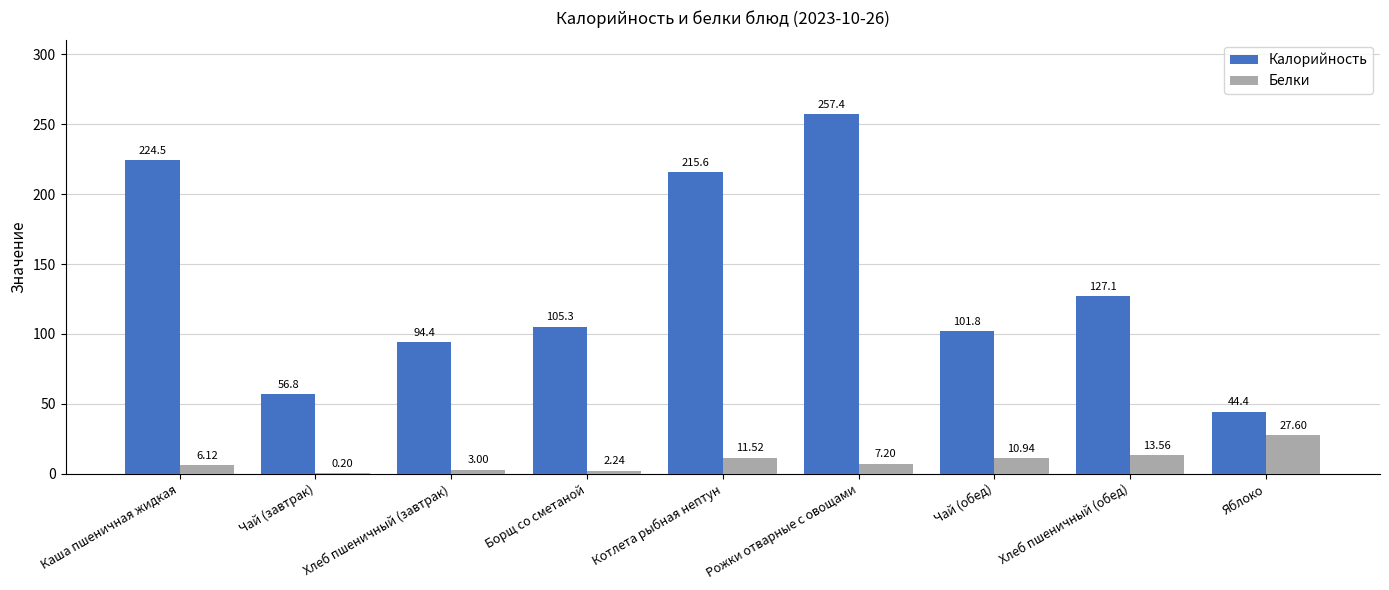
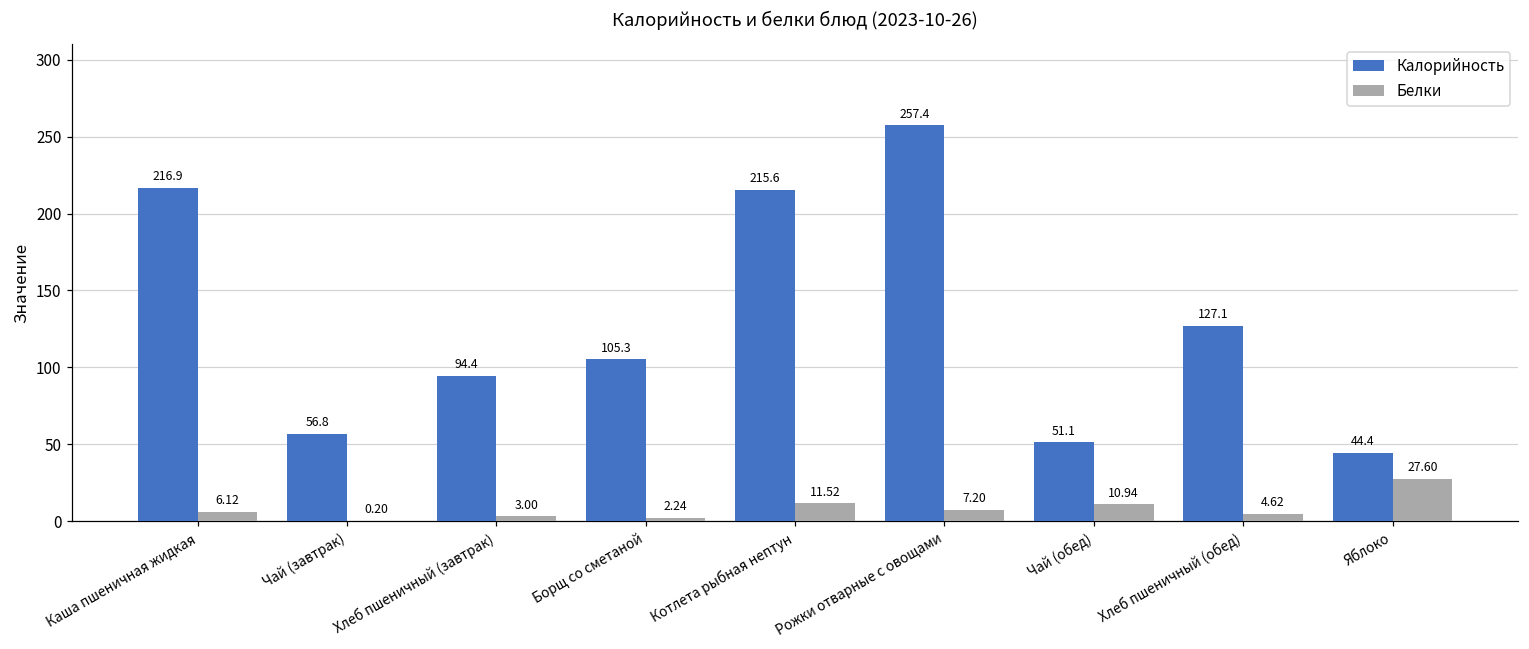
  {
    "Калорийность": {
-     "Каша пшеничная жидкая": 224.5,
+     "Каша пшеничная жидкая": 216.9,
      "Чай (завтрак)": 56.8,
      "Хлеб пшеничный (завтрак)": 94.4,
      "Борщ со сметаной": 105.3,
      "Котлета рыбная нептун": 215.6,
      "Рожки отварные с овощами": 257.4,
-     "Чай (обед)": 101.8,
+     "Чай (обед)": 51.1,
      "Хлеб пшеничный (обед)": 127.1,
      "Яблоко": 44.4
    },
    "Белки": {
      "Каша пшеничная жидкая": 6.12,
      "Чай (завтрак)": 0.20,
      "Хлеб пшеничный (завтрак)": 3.00,
      "Борщ со сметаной": 2.24,
      "Котлета рыбная нептун": 11.52,
      "Рожки отварные с овощами": 7.20,
      "Чай (обед)": 10.94,
-     "Хлеб пшеничный (обед)": 13.56,
+     "Хлеб пшеничный (обед)": 4.62,
      "Яблоко": 27.60
    }
  }
